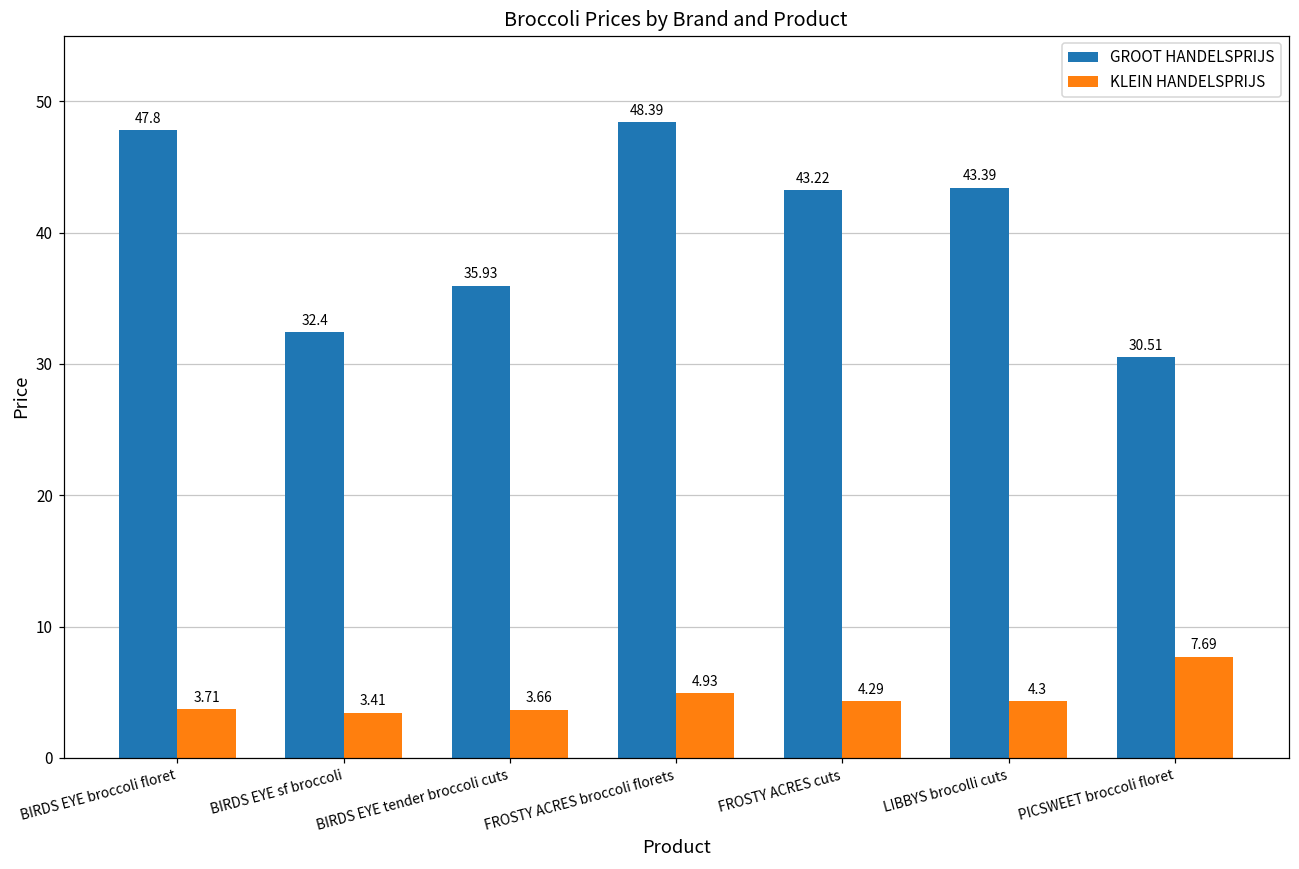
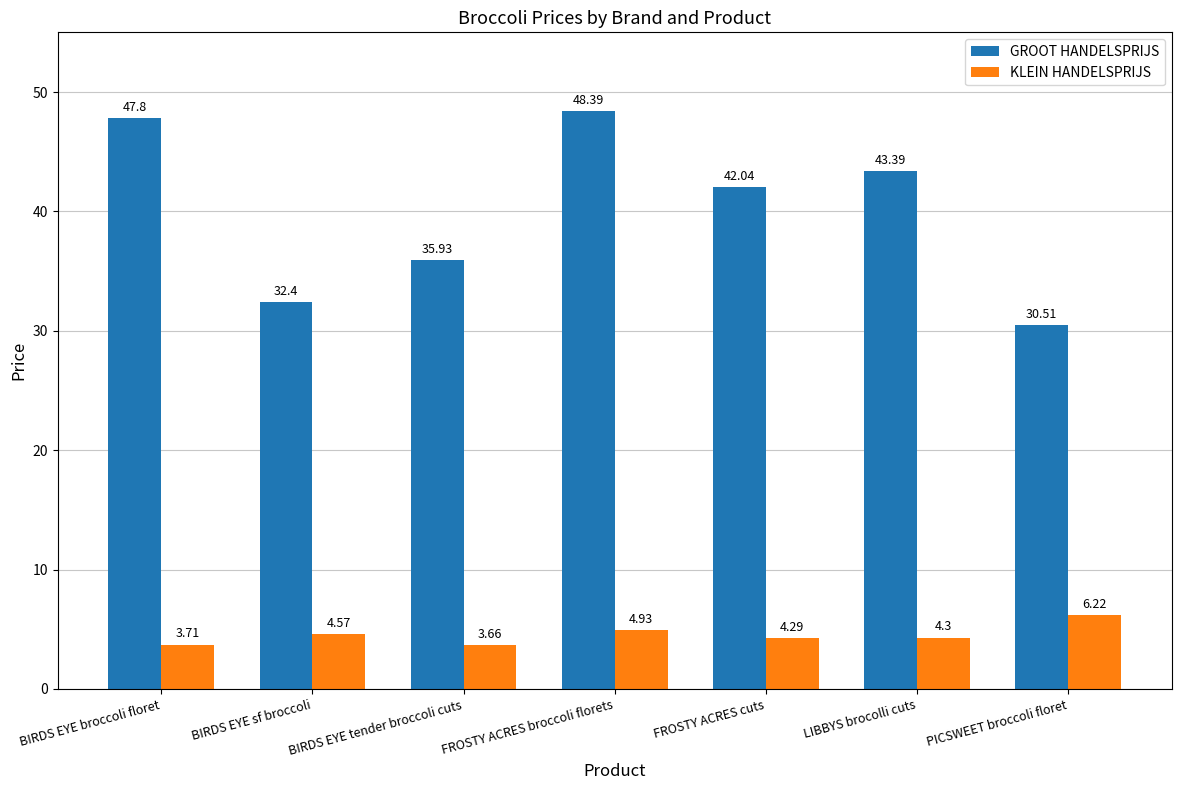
  {
    "GROOT HANDELSPRIJS": {
      "BIRDS EYE broccoli floret": 47.8,
      "BIRDS EYE sf broccoli": 32.4,
      "BIRDS EYE tender broccoli cuts": 35.93,
      "FROSTY ACRES broccoli florets": 48.39,
-     "FROSTY ACRES cuts": 43.22,
+     "FROSTY ACRES cuts": 42.04,
      "LIBBYS brocolli cuts": 43.39,
      "PICSWEET broccoli floret": 30.51
    },
    "KLEIN HANDELSPRIJS": {
      "BIRDS EYE broccoli floret": 3.71,
-     "BIRDS EYE sf broccoli": 3.41,
+     "BIRDS EYE sf broccoli": 4.57,
      "BIRDS EYE tender broccoli cuts": 3.66,
      "FROSTY ACRES broccoli florets": 4.93,
      "FROSTY ACRES cuts": 4.29,
      "LIBBYS brocolli cuts": 4.3,
-     "PICSWEET broccoli floret": 7.69
+     "PICSWEET broccoli floret": 6.22
    }
  }
